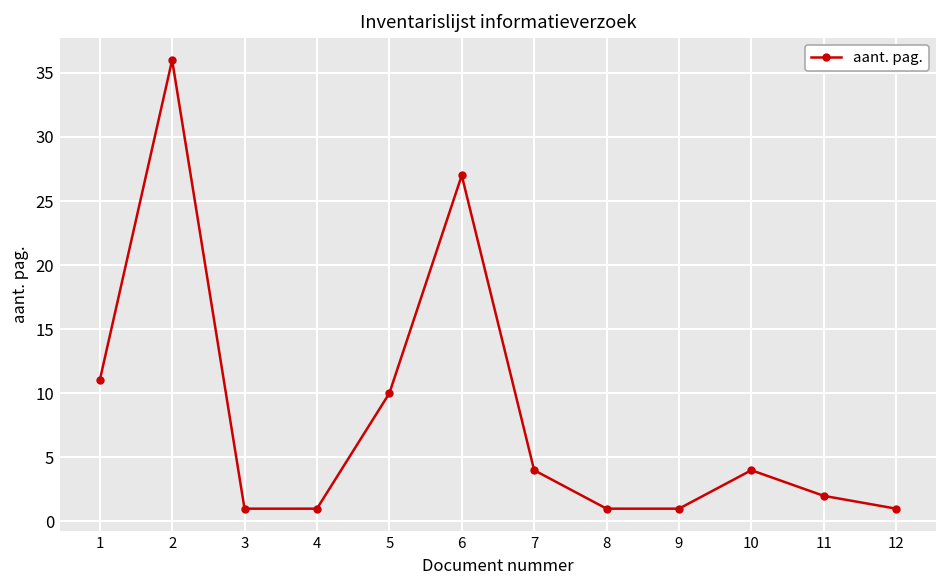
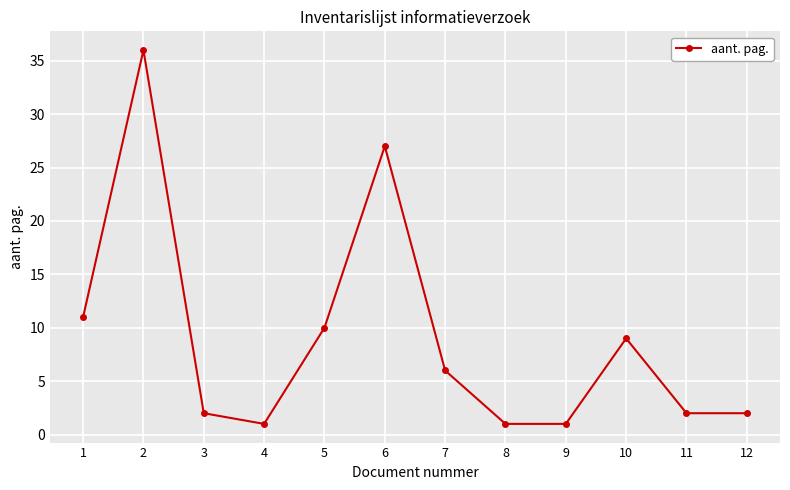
  {
    "1": 11,
    "2": 36,
-   "3": 1,
+   "3": 2,
    "4": 1,
    "5": 10,
    "6": 27,
-   "7": 4,
+   "7": 6,
    "8": 1,
    "9": 1,
-   "10": 4,
+   "10": 9,
    "11": 2,
-   "12": 1
+   "12": 2
  }
